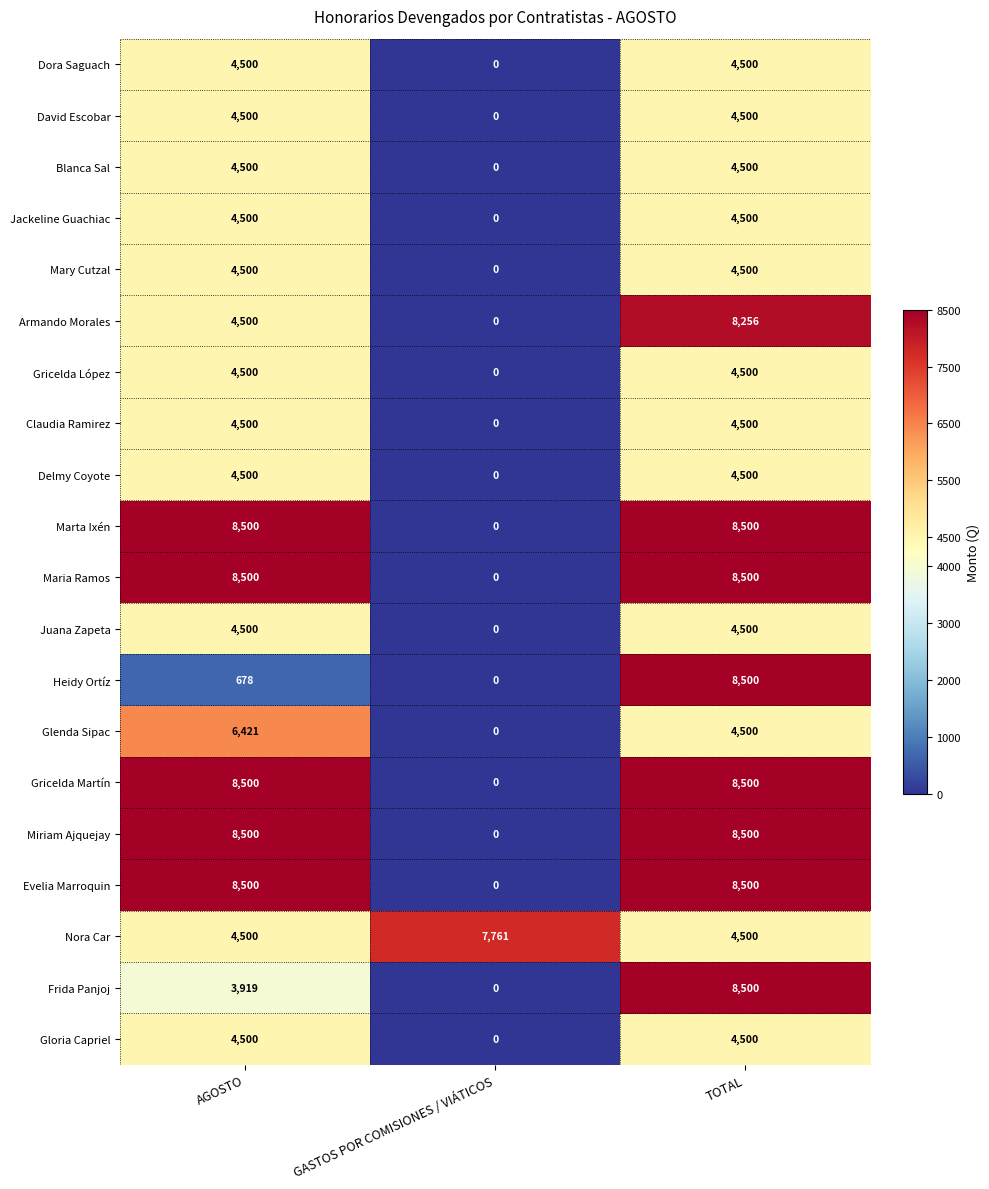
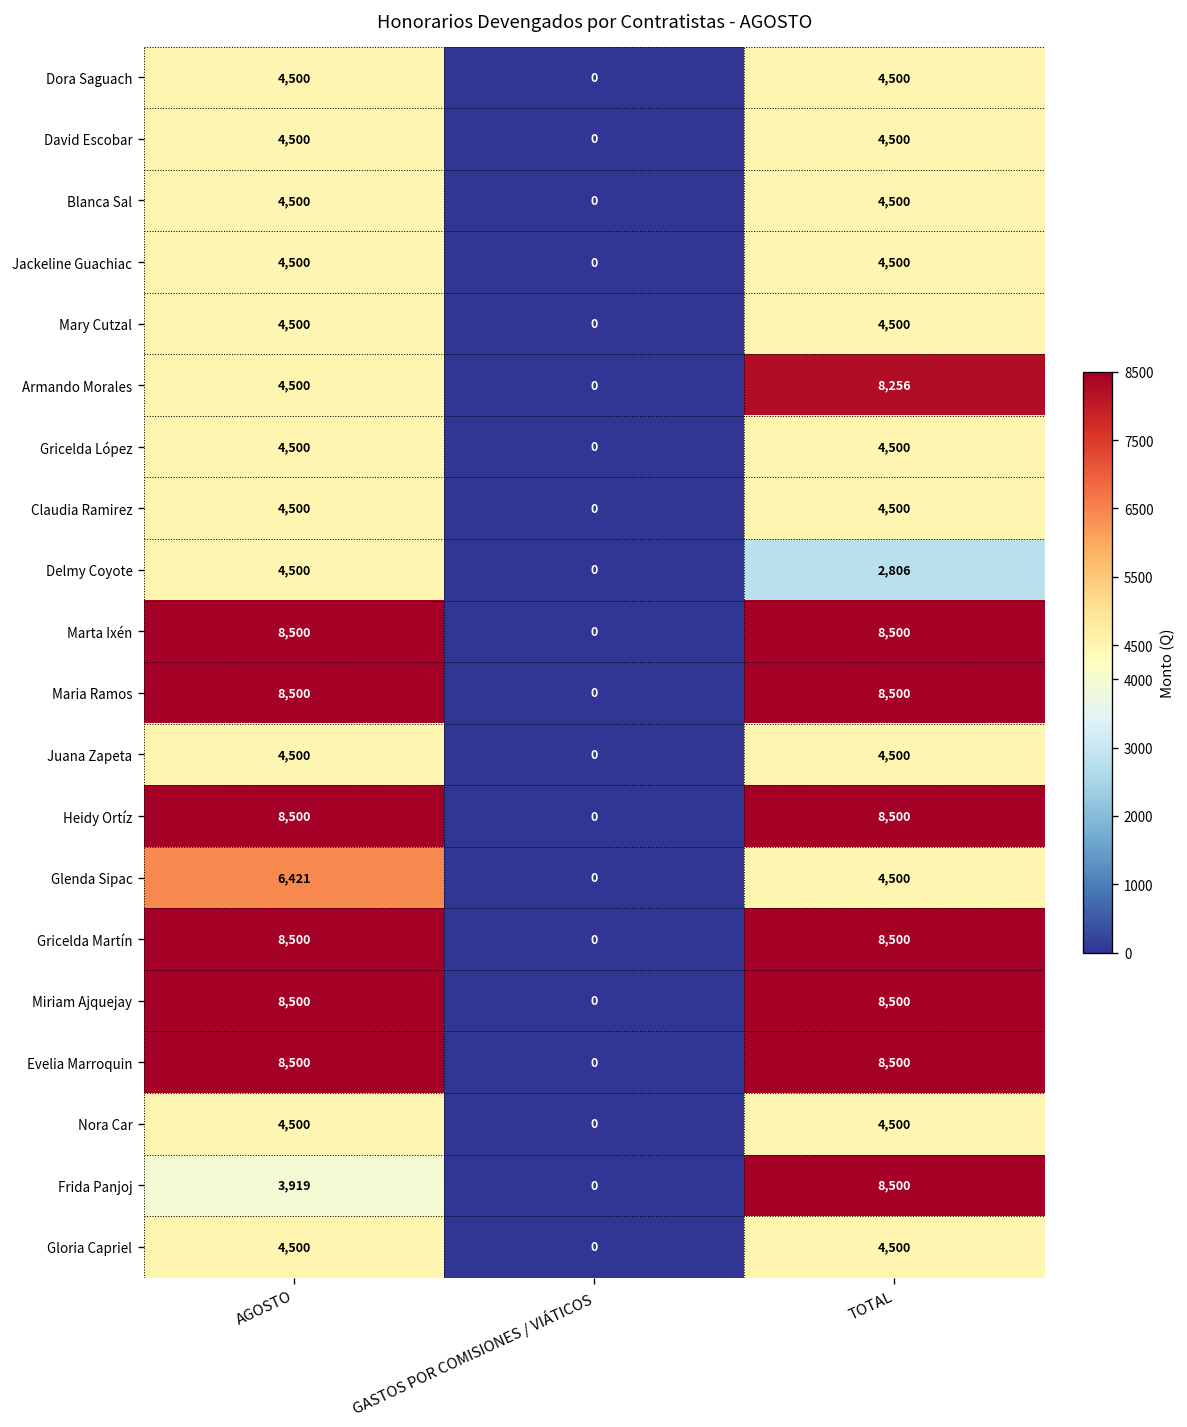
  {
    "Dora Saguach": {
      "AGOSTO": "4,500",
      "GASTOS POR COMISIONES / VIÁTICOS": "0",
      "TOTAL": "4,500"
    },
    "David Escobar": {
      "AGOSTO": "4,500",
      "GASTOS POR COMISIONES / VIÁTICOS": "0",
      "TOTAL": "4,500"
    },
    "Blanca Sal": {
      "AGOSTO": "4,500",
      "GASTOS POR COMISIONES / VIÁTICOS": "0",
      "TOTAL": "4,500"
    },
    "Jackeline Guachiac": {
      "AGOSTO": "4,500",
      "GASTOS POR COMISIONES / VIÁTICOS": "0",
      "TOTAL": "4,500"
    },
    "Mary Cutzal": {
      "AGOSTO": "4,500",
      "GASTOS POR COMISIONES / VIÁTICOS": "0",
      "TOTAL": "4,500"
    },
    "Armando Morales": {
      "AGOSTO": "4,500",
      "GASTOS POR COMISIONES / VIÁTICOS": "0",
      "TOTAL": "8,256"
    },
    "Gricelda López": {
      "AGOSTO": "4,500",
      "GASTOS POR COMISIONES / VIÁTICOS": "0",
      "TOTAL": "4,500"
    },
    "Claudia Ramirez": {
      "AGOSTO": "4,500",
      "GASTOS POR COMISIONES / VIÁTICOS": "0",
      "TOTAL": "4,500"
    },
    "Delmy Coyote": {
      "AGOSTO": "4,500",
      "GASTOS POR COMISIONES / VIÁTICOS": "0",
-     "TOTAL": "4,500"
+     "TOTAL": "2,806"
    },
    "Marta Ixén": {
      "AGOSTO": "8,500",
      "GASTOS POR COMISIONES / VIÁTICOS": "0",
      "TOTAL": "8,500"
    },
    "Maria Ramos": {
      "AGOSTO": "8,500",
      "GASTOS POR COMISIONES / VIÁTICOS": "0",
      "TOTAL": "8,500"
    },
    "Juana Zapeta": {
      "AGOSTO": "4,500",
      "GASTOS POR COMISIONES / VIÁTICOS": "0",
      "TOTAL": "4,500"
    },
    "Heidy Ortíz": {
-     "AGOSTO": "678",
+     "AGOSTO": "8,500",
      "GASTOS POR COMISIONES / VIÁTICOS": "0",
      "TOTAL": "8,500"
    },
    "Glenda Sipac": {
      "AGOSTO": "6,421",
      "GASTOS POR COMISIONES / VIÁTICOS": "0",
      "TOTAL": "4,500"
    },
    "Gricelda Martín": {
      "AGOSTO": "8,500",
      "GASTOS POR COMISIONES / VIÁTICOS": "0",
      "TOTAL": "8,500"
    },
    "Miriam Ajquejay": {
      "AGOSTO": "8,500",
      "GASTOS POR COMISIONES / VIÁTICOS": "0",
      "TOTAL": "8,500"
    },
    "Evelia Marroquin": {
      "AGOSTO": "8,500",
      "GASTOS POR COMISIONES / VIÁTICOS": "0",
      "TOTAL": "8,500"
    },
    "Nora Car": {
      "AGOSTO": "4,500",
-     "GASTOS POR COMISIONES / VIÁTICOS": "7,761",
+     "GASTOS POR COMISIONES / VIÁTICOS": "0",
      "TOTAL": "4,500"
    },
    "Frida Panjoj": {
      "AGOSTO": "3,919",
      "GASTOS POR COMISIONES / VIÁTICOS": "0",
      "TOTAL": "8,500"
    },
    "Gloria Capriel": {
      "AGOSTO": "4,500",
      "GASTOS POR COMISIONES / VIÁTICOS": "0",
      "TOTAL": "4,500"
    }
  }
